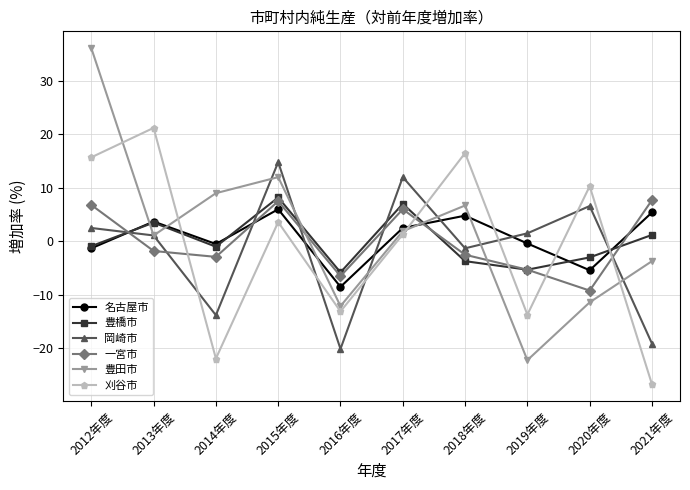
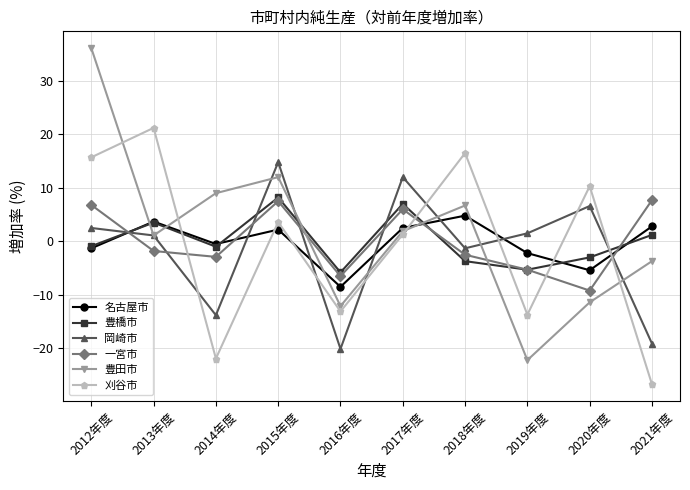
  {
    "名古屋市": {
      "2014年度": -1,
-     "2015年度": 6,
+     "2015年度": 2,
      "2016年度": -9,
      "2017年度": 3,
      "2018年度": 5,
-     "2019年度": 0,
+     "2019年度": -2,
      "2020年度": -5,
-     "2021年度": 5
+     "2021年度": 3
    }
  }
